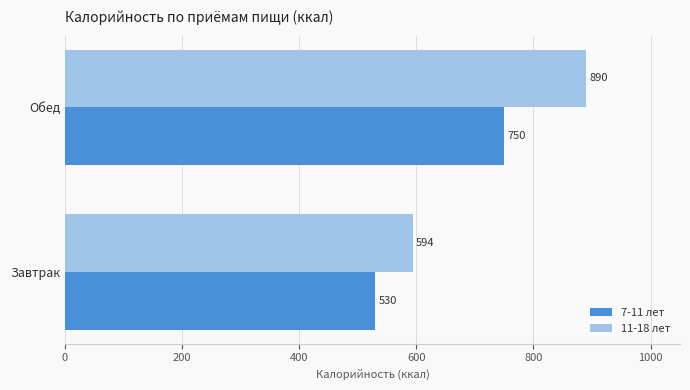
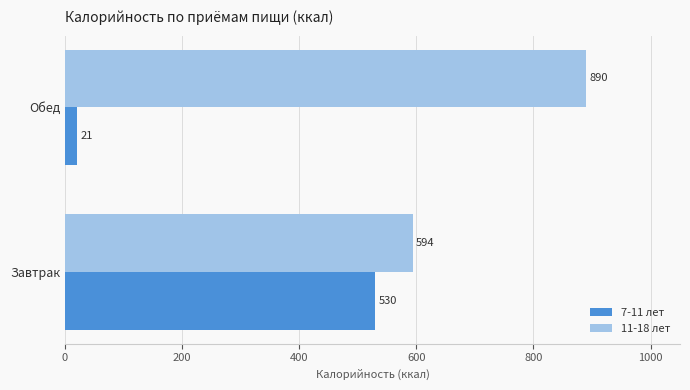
  {
    "7-11 лет": {
-     "Обед": 750,
+     "Обед": 21,
      "Завтрак": 530
    },
    "11-18 лет": {
      "Обед": 890,
      "Завтрак": 594
    }
  }
